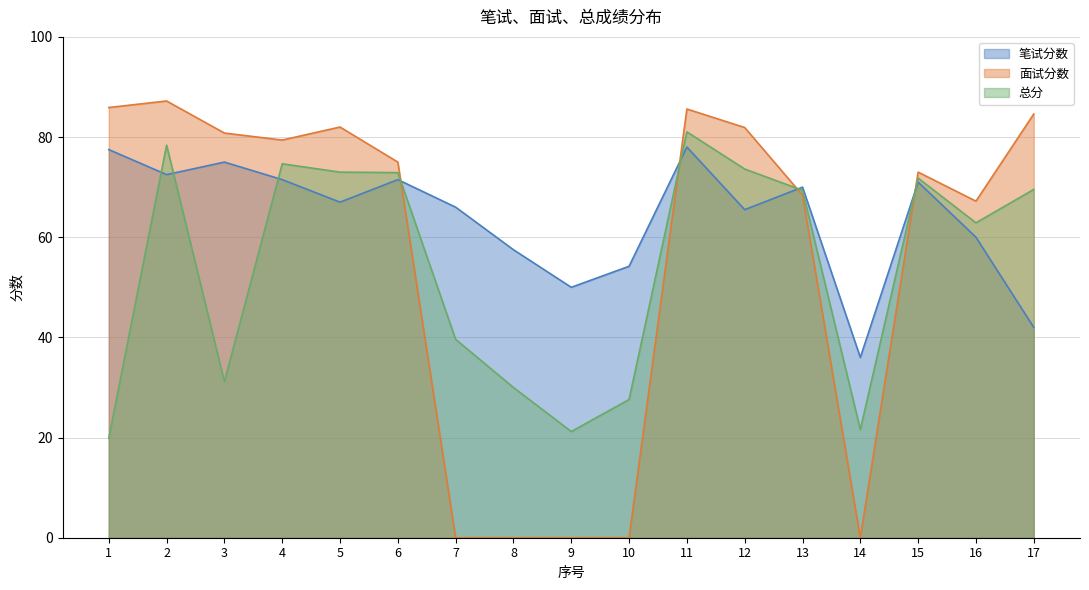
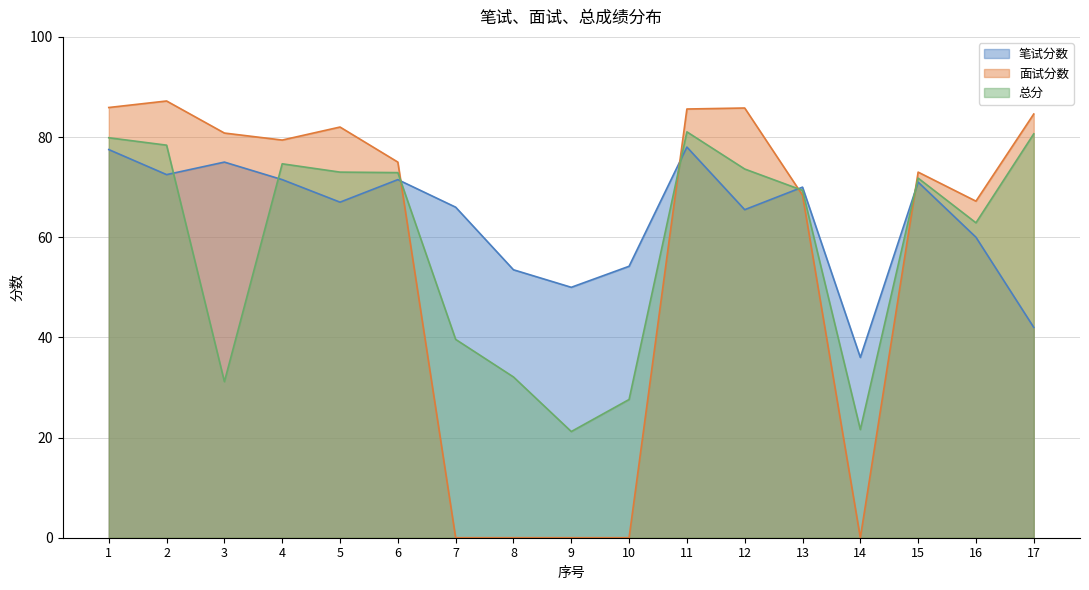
  {
    "笔试分数": {
      "1": 78,
      "2": 73,
      "3": 75,
      "4": 72,
      "5": 67,
      "6": 72,
      "7": 66,
-     "8": 58,
+     "8": 54,
      "9": 50,
      "10": 54,
      "11": 78,
      "12": 66,
      "13": 70,
      "14": 36,
      "15": 71,
      "16": 60,
      "17": 42
    },
    "面试分数": {
      "1": 86,
      "2": 87,
      "3": 81,
      "4": 79,
      "5": 82,
      "6": 75,
      "7": 0,
      "8": 0,
      "9": 0,
      "10": 0,
      "11": 86,
-     "12": 82,
+     "12": 86,
      "13": 68,
      "14": 0,
      "15": 73,
      "16": 67,
      "17": 85
    },
    "总分": {
-     "1": 20,
+     "1": 80,
      "2": 78,
      "3": 31,
      "4": 75,
      "5": 73,
      "6": 73,
      "7": 40,
-     "8": 30,
+     "8": 32,
      "9": 21,
      "10": 28,
      "11": 81,
      "12": 74,
      "13": 69,
      "14": 22,
      "15": 72,
      "16": 63,
-     "17": 70
+     "17": 81
    }
  }
